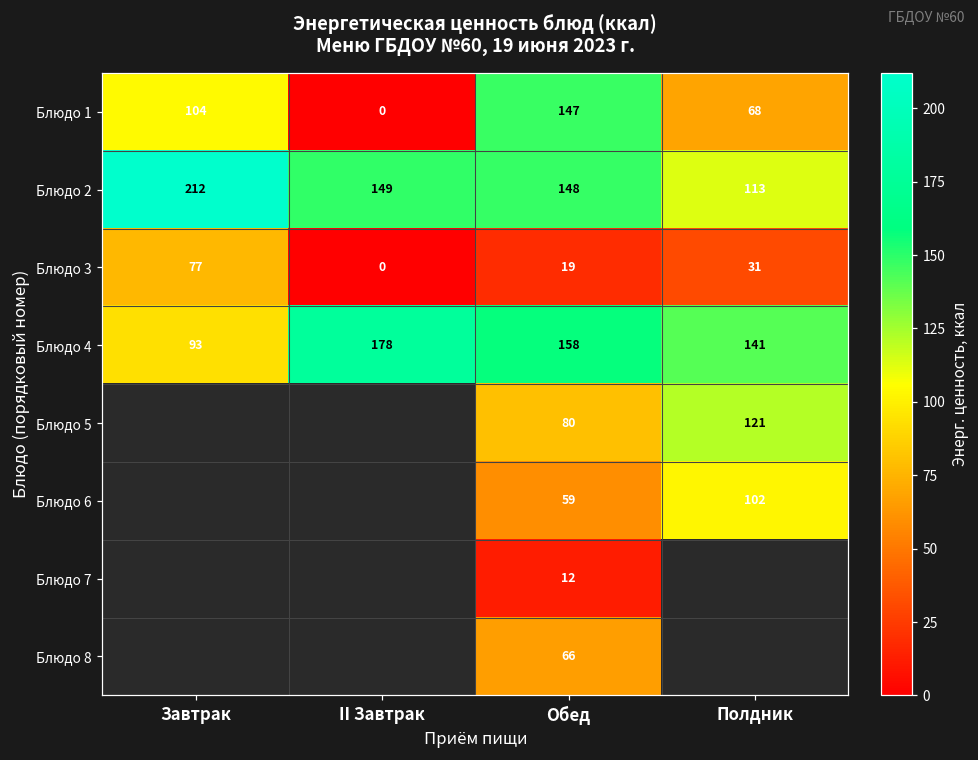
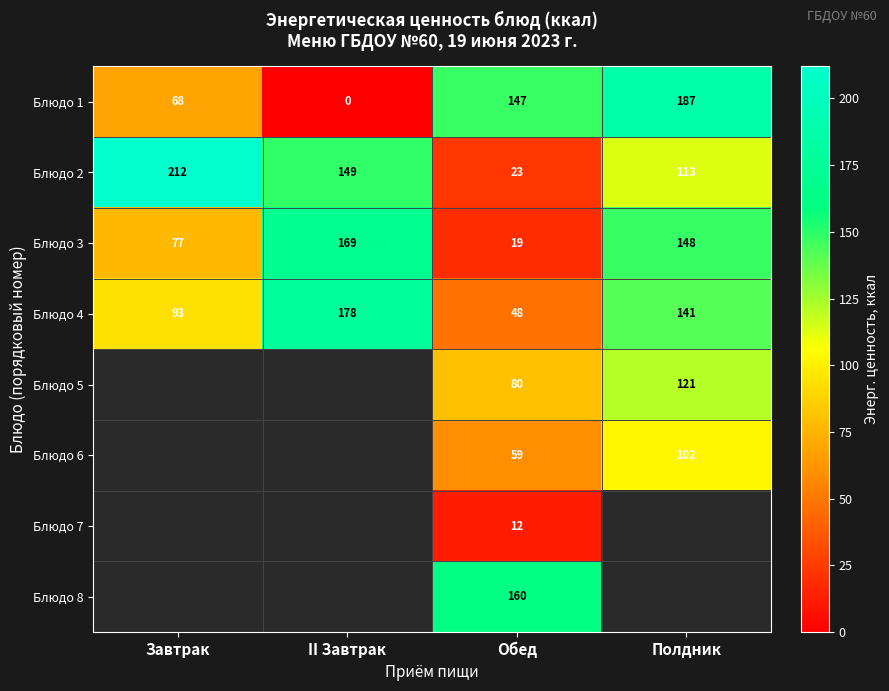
  {
    "Блюдо 1": {
-     "Завтрак": 104,
+     "Завтрак": 68,
      "II Завтрак": 0,
      "Обед": 147,
-     "Полдник": 68
+     "Полдник": 187
    },
    "Блюдо 2": {
      "Завтрак": 212,
      "II Завтрак": 149,
-     "Обед": 148,
+     "Обед": 23,
      "Полдник": 113
    },
    "Блюдо 3": {
      "Завтрак": 77,
-     "II Завтрак": 0,
+     "II Завтрак": 169,
      "Обед": 19,
-     "Полдник": 31
+     "Полдник": 148
    },
    "Блюдо 4": {
      "Завтрак": 93,
      "II Завтрак": 178,
-     "Обед": 158,
+     "Обед": 48,
      "Полдник": 141
    },
    "Блюдо 5": {
      "Обед": 80,
      "Полдник": 121
    },
    "Блюдо 6": {
      "Обед": 59,
      "Полдник": 102
    },
    "Блюдо 7": {
      "Обед": 12
    },
    "Блюдо 8": {
-     "Обед": 66
+     "Обед": 160
    }
  }
